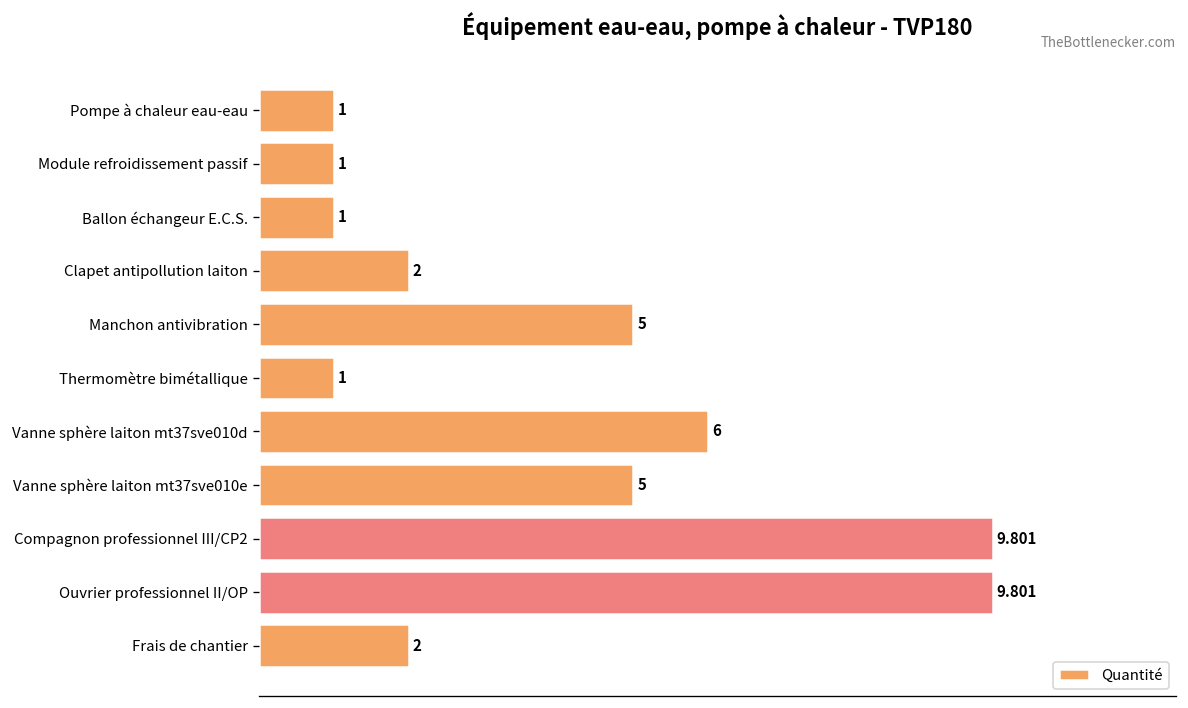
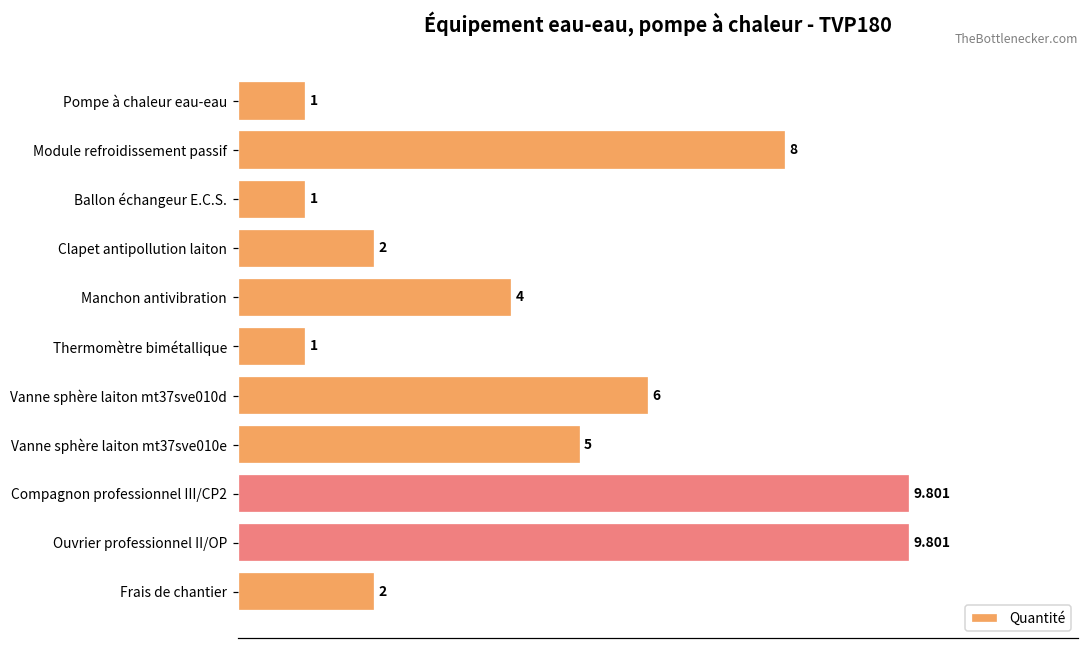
  {
    "Pompe à chaleur eau-eau": 1,
-   "Module refroidissement passif": 1,
+   "Module refroidissement passif": 8,
    "Ballon échangeur E.C.S.": 1,
    "Clapet antipollution laiton": 2,
-   "Manchon antivibration": 5,
+   "Manchon antivibration": 4,
    "Thermomètre bimétallique": 1,
    "Vanne sphère laiton mt37sve010d": 6,
    "Vanne sphère laiton mt37sve010e": 5,
    "Compagnon professionnel III/CP2": 9.801,
    "Ouvrier professionnel II/OP": 9.801,
    "Frais de chantier": 2
  }
